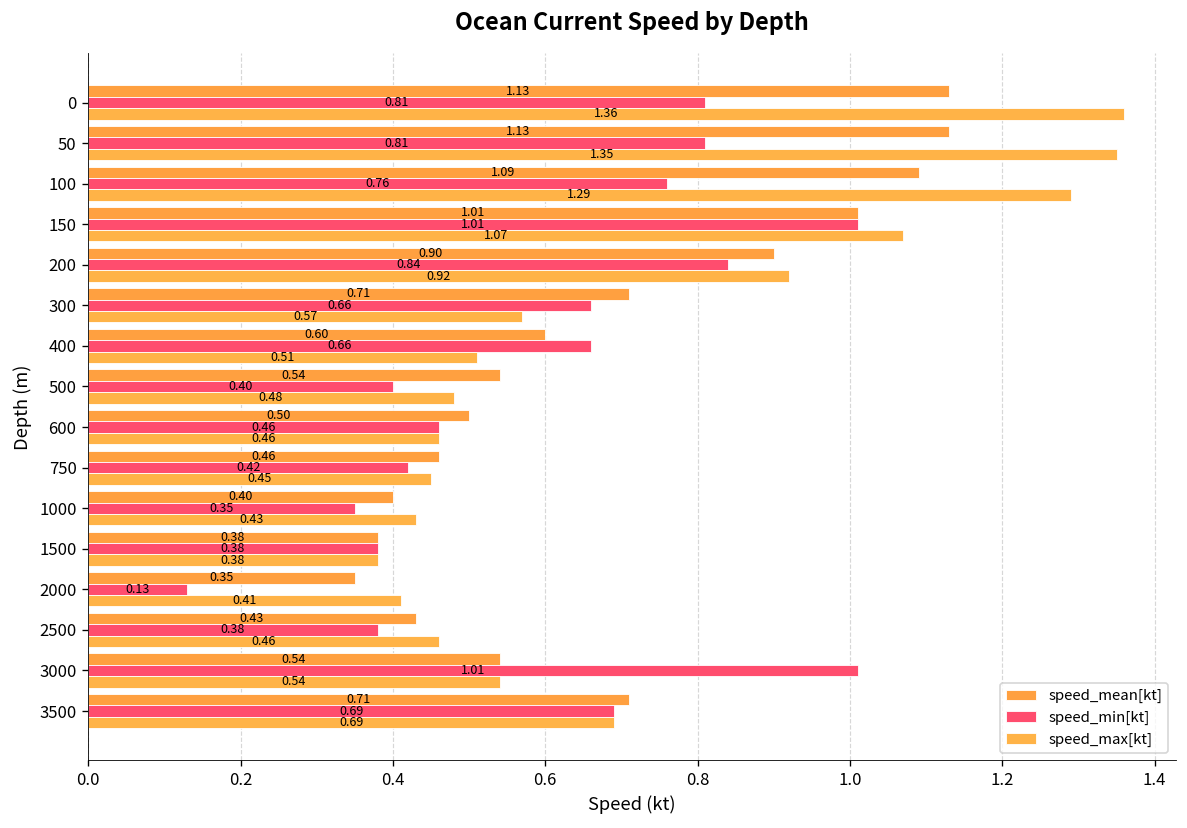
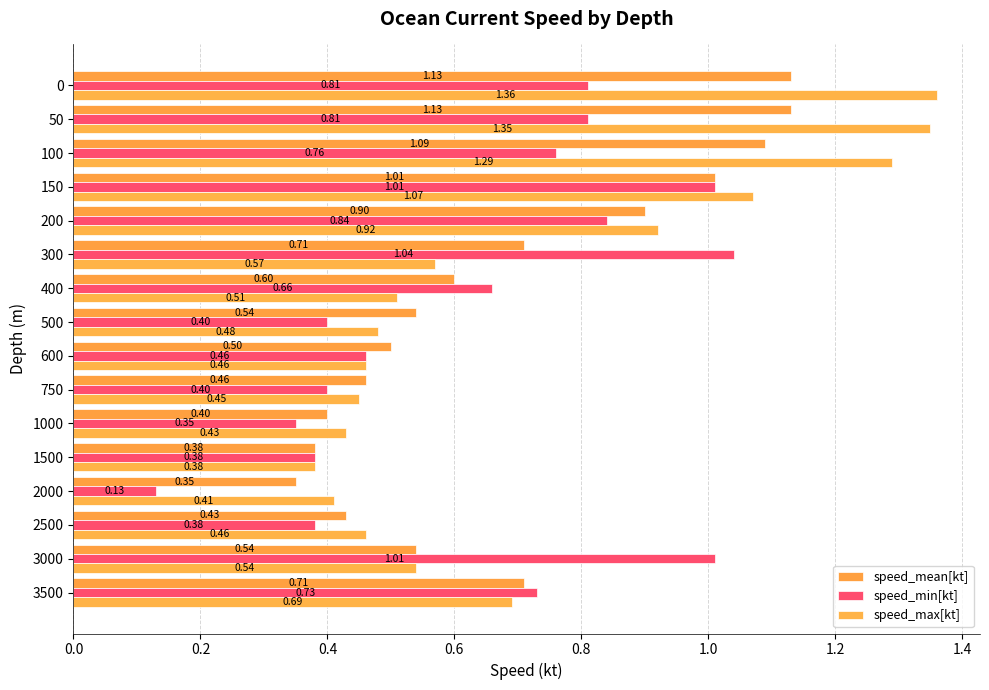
  {
    "speed_min[kt]": {
      "0": 0.81,
      "50": 0.81,
      "100": 0.76,
      "150": 1.01,
      "200": 0.84,
-     "300": 0.66,
+     "300": 1.04,
      "400": 0.66,
      "500": 0.40,
      "600": 0.46,
-     "750": 0.42,
+     "750": 0.40,
      "1000": 0.35,
      "1500": 0.38,
      "2000": 0.13,
      "2500": 0.38,
      "3000": 1.01,
-     "3500": 0.69
+     "3500": 0.73
    }
  }
